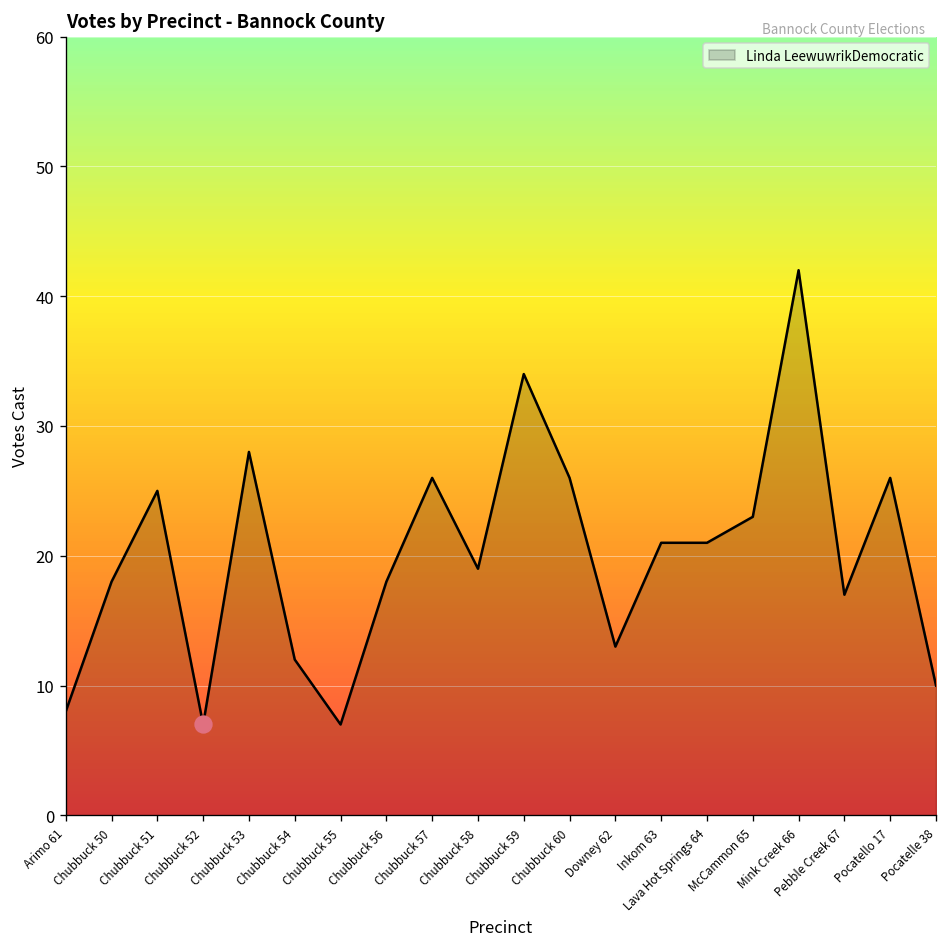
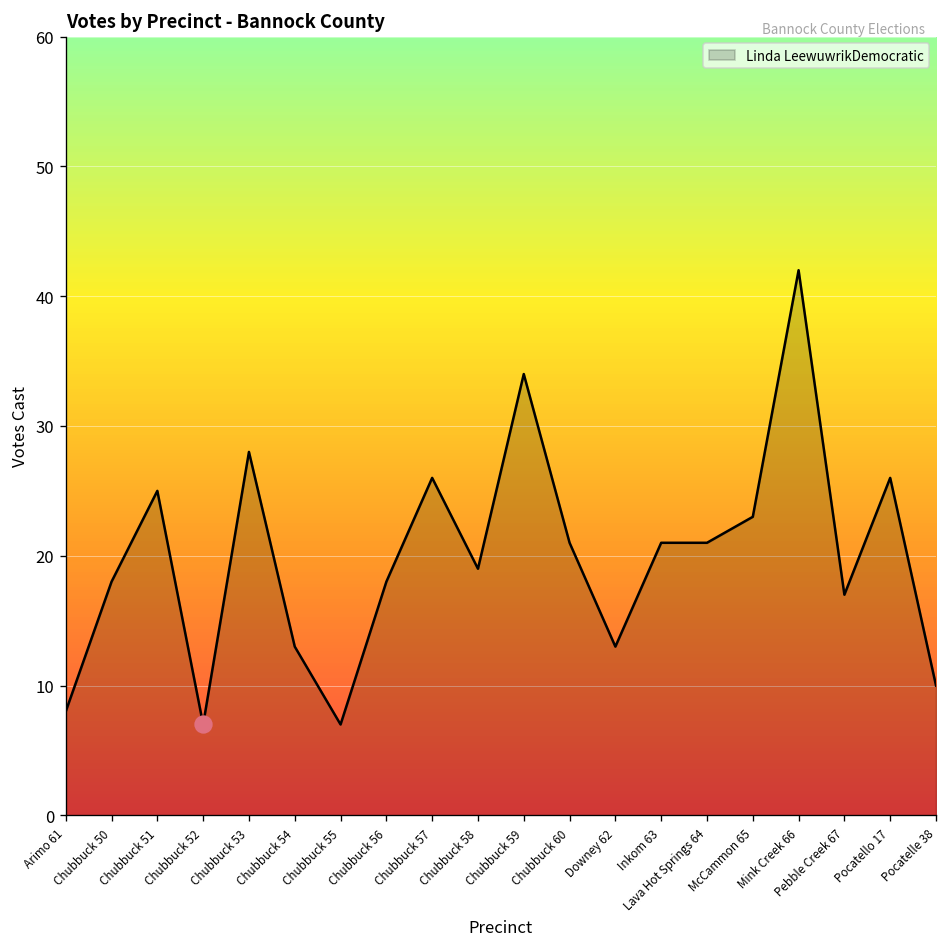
  {
    "Linda LeewuwrikDemocratic": {
      "Arimo 61": 8,
      "Chubbuck 50": 18,
      "Chubbuck 51": 25,
      "Chubbuck 53": 28,
-     "Chubbuck 54": 12,
+     "Chubbuck 54": 13,
      "Chubbuck 55": 7,
      "Chubbuck 56": 18,
      "Chubbuck 57": 26,
      "Chubbuck 58": 19,
      "Chubbuck 59": 34,
-     "Chubbuck 60": 26,
+     "Chubbuck 60": 21,
      "Downey 62": 13,
      "Inkom 63": 21,
      "Lava Hot Springs 64": 21,
      "McCammon 65": 23,
      "Mink Creek 66": 42,
      "Pebble Creek 67": 17,
      "Pocatello 17": 26,
      "Pocatelle 38": 10
    }
  }
